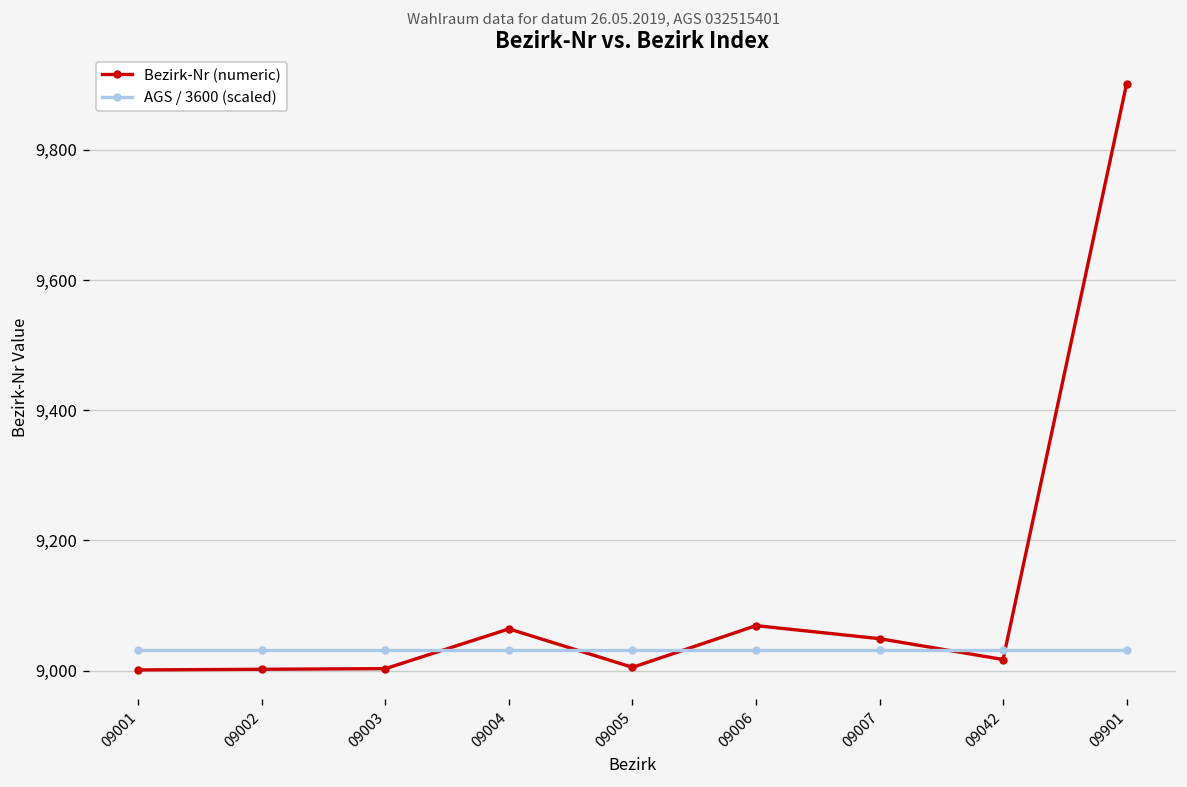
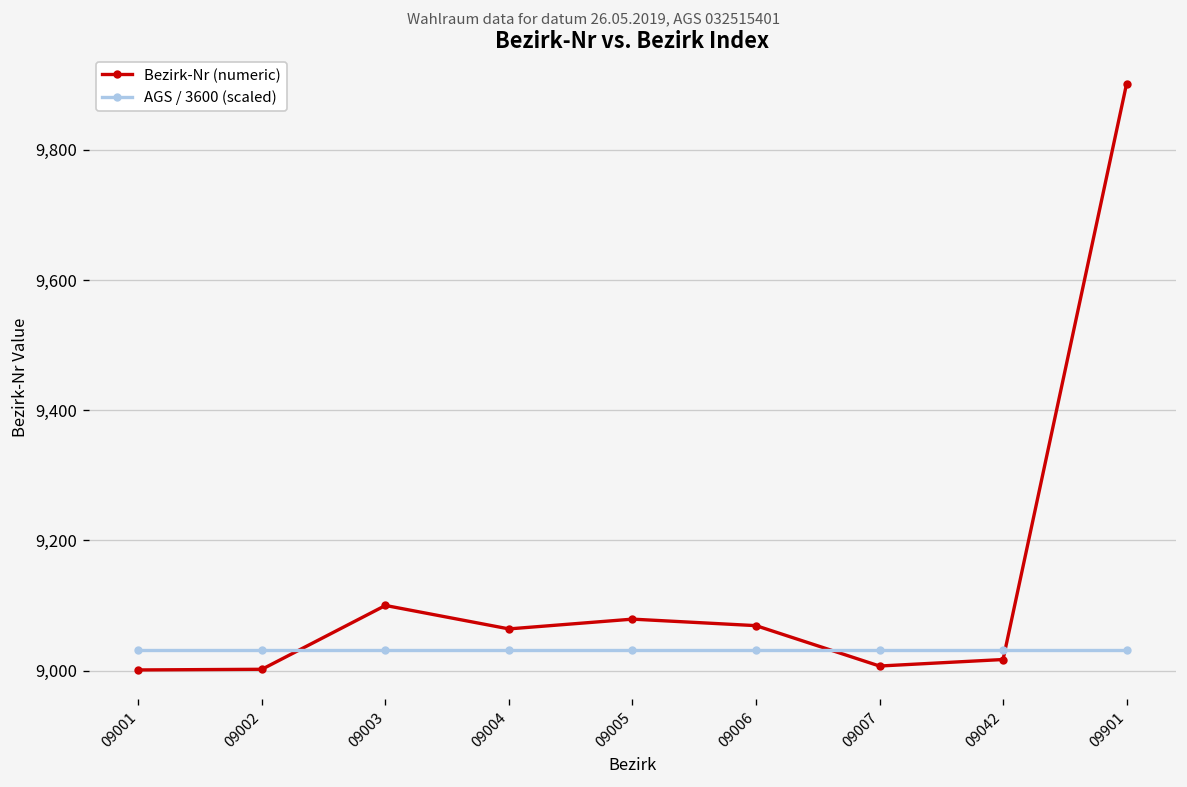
  {
    "Bezirk-Nr (numeric)": {
      "09001": "9,000",
      "09002": "9,000",
-     "09003": "9,000",
+     "09003": "9,100",
      "09004": "9,060",
-     "09005": "9,010",
+     "09005": "9,080",
      "09006": "9,070",
-     "09007": "9,050",
+     "09007": "9,010",
      "09042": "9,020",
      "09901": "9,900"
    },
    "AGS / 3600 (scaled)": {
      "09001": "9,030",
      "09002": "9,030",
      "09003": "9,030",
      "09004": "9,030",
      "09005": "9,030",
      "09006": "9,030",
      "09007": "9,030",
      "09042": "9,030",
      "09901": "9,030"
    }
  }
